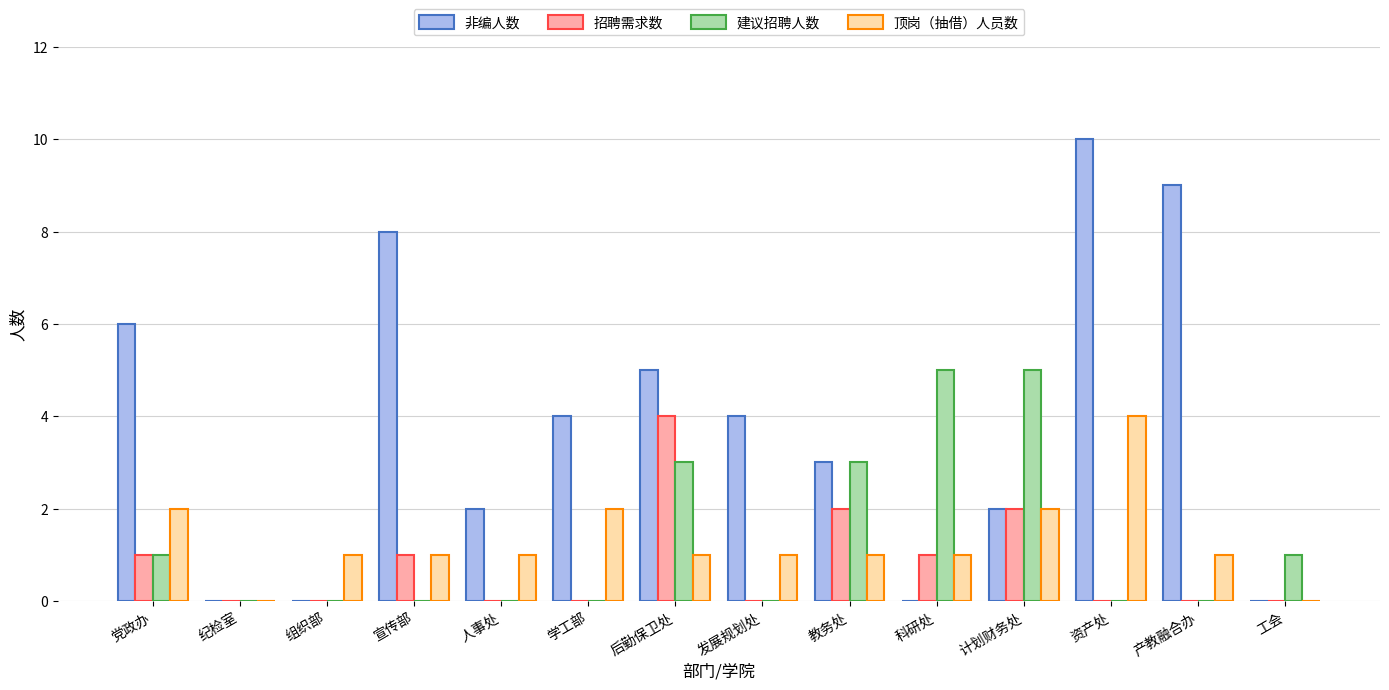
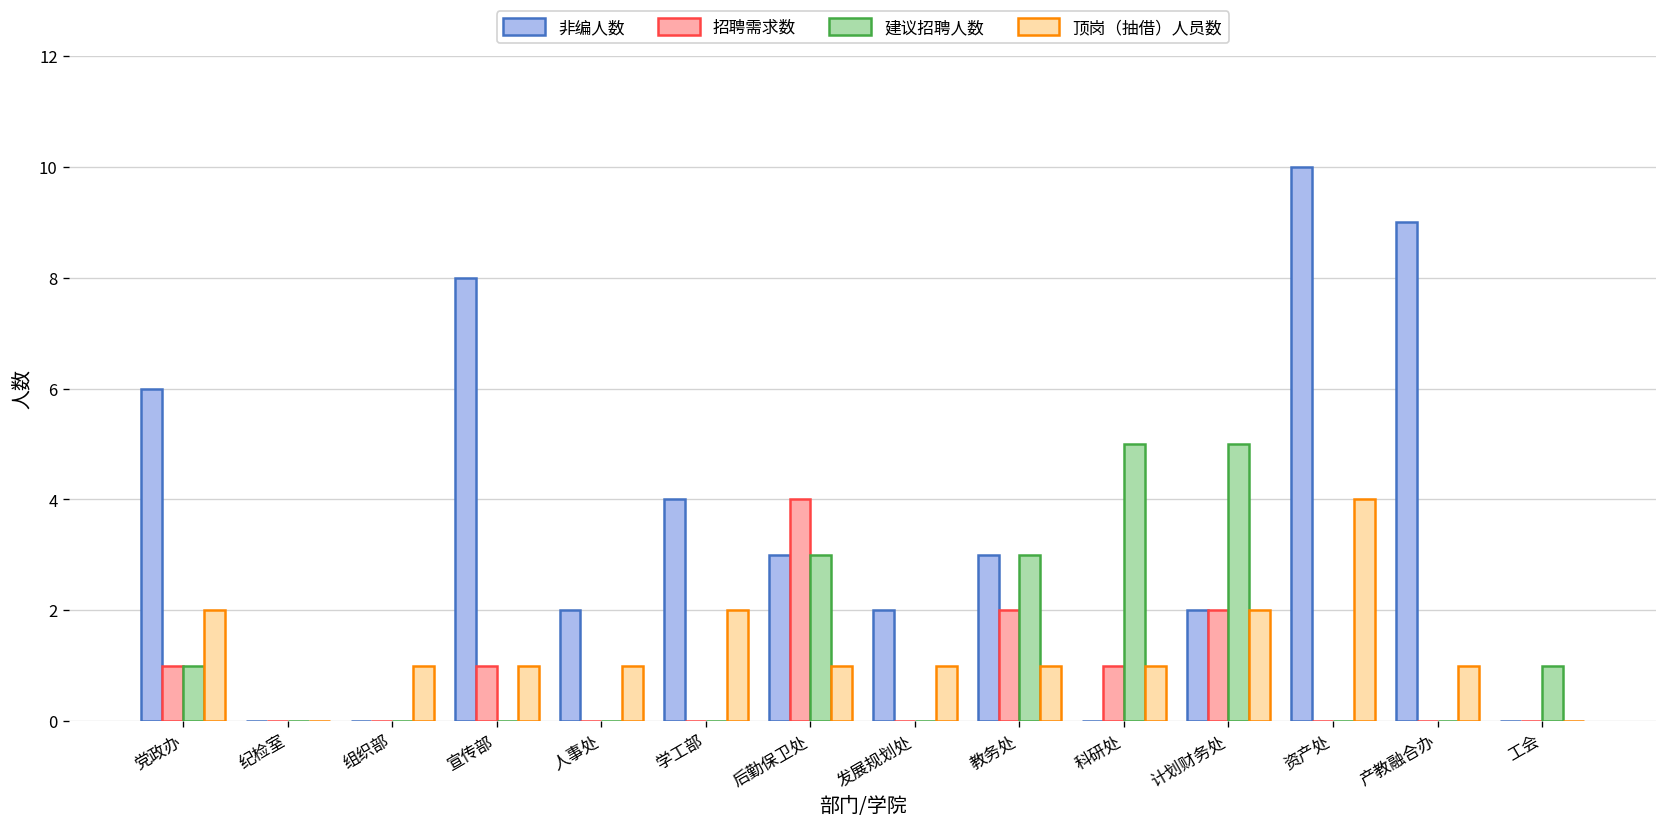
  {
    "非编人数": {
      "党政办": 6,
      "纪检室": 0,
      "组织部": 0,
      "宣传部": 8,
      "人事处": 2,
      "学工部": 4,
-     "后勤保卫处": 5,
-     "发展规划处": 4,
+     "后勤保卫处": 3,
+     "发展规划处": 2,
      "教务处": 3,
      "科研处": 0,
      "计划财务处": 2,
      "资产处": 10,
      "产教融合办": 9,
      "工会": 0
    },
    "建议招聘人数": {
      "党政办": 1,
      "纪检室": 0,
      "组织部": 0,
      "宣传部": 0,
      "人事处": 0,
      "学工部": 0,
      "后勤保卫处": 3,
      "发展规划处": 0,
      "教务处": 3,
      "科研处": 5,
      "计划财务处": 5,
      "资产处": 0,
      "产教融合办": 0,
      "工会": 1
    }
  }
